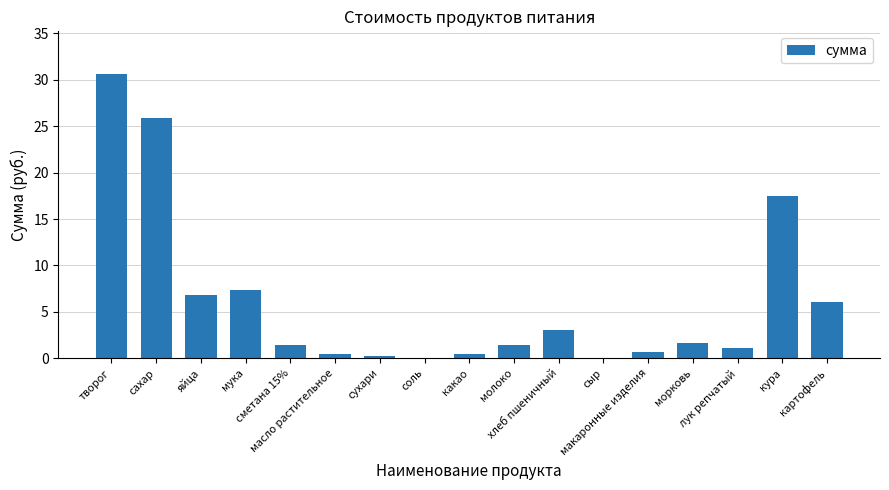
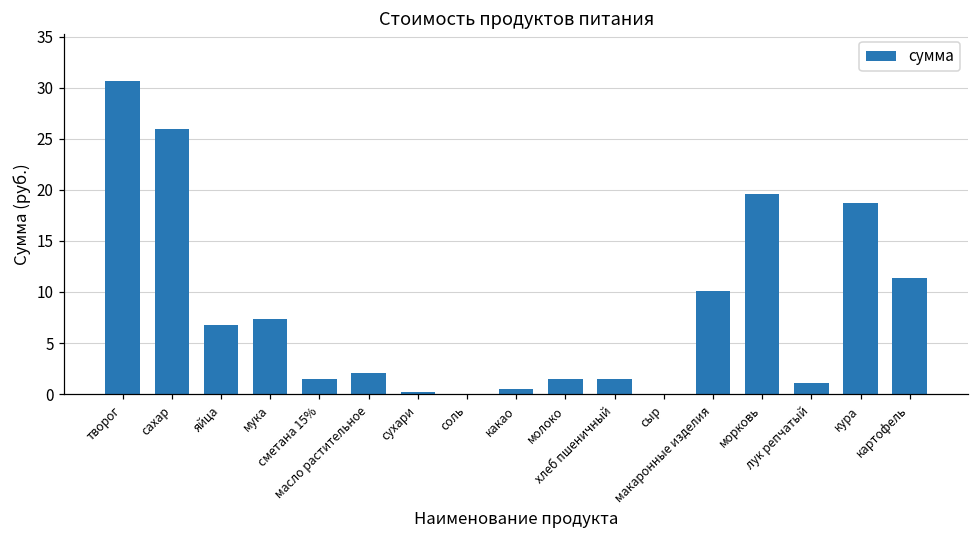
  {
    "творог": 31,
    "сахар": 26,
    "яйца": 7,
    "мука": 7,
    "сметана 15%": 1,
-   "масло растительное": 0,
+   "масло растительное": 2,
    "какао": 1,
    "молоко": 1,
-   "хлеб пшеничный": 3,
+   "хлеб пшеничный": 2,
    "сыр": 0,
-   "макаронные изделия": 1,
-   "морковь": 2,
+   "макаронные изделия": 10,
+   "морковь": 20,
    "лук репчатый": 1,
-   "кура": 17,
-   "картофель": 6
+   "кура": 19,
+   "картофель": 11
  }
